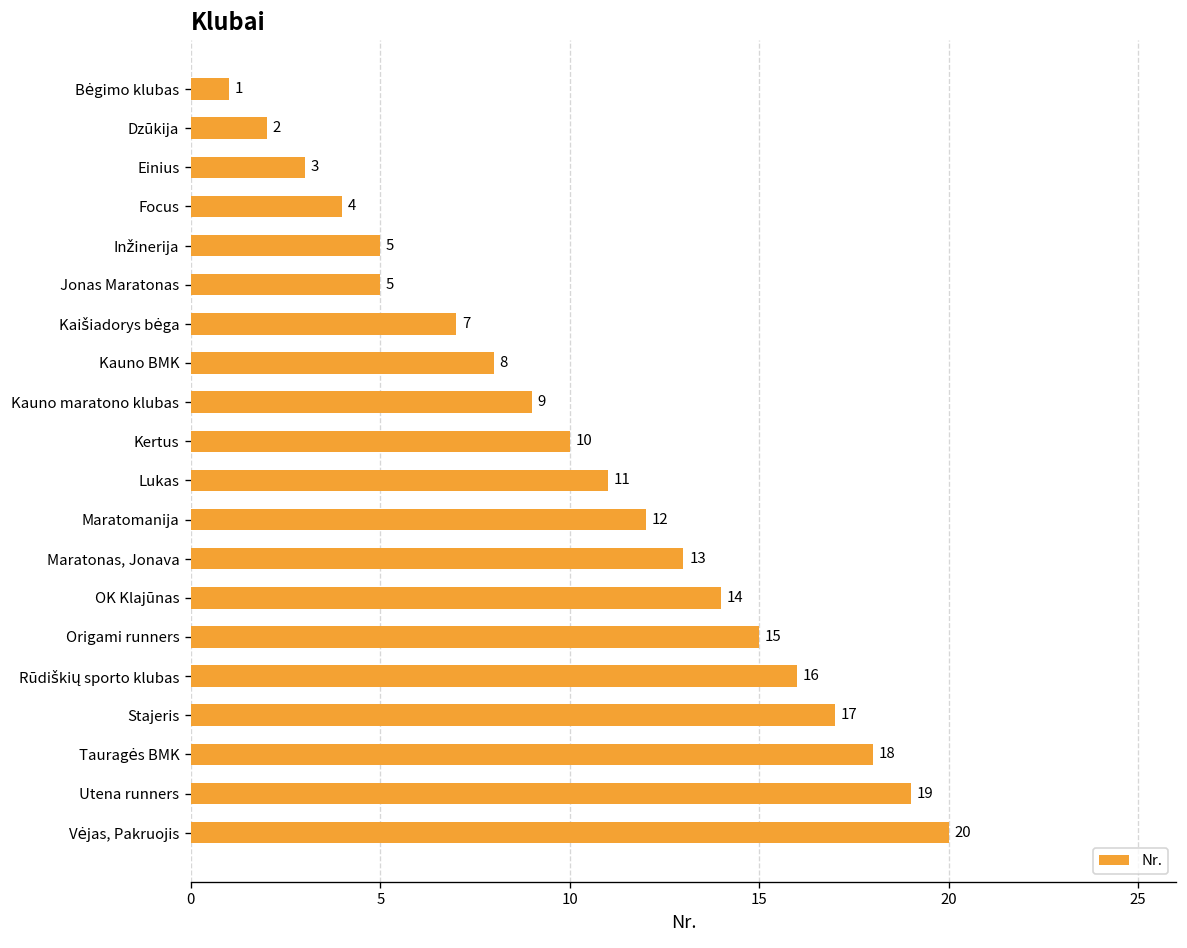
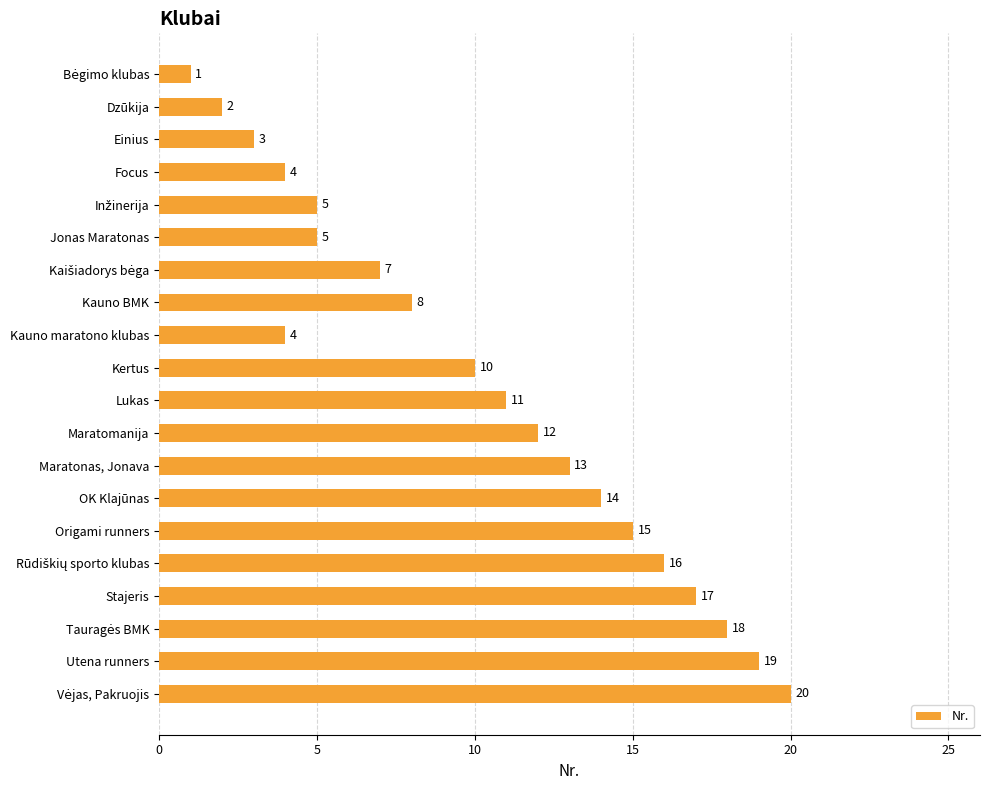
  {
    "Bėgimo klubas": 1,
    "Dzūkija": 2,
    "Einius": 3,
    "Focus": 4,
    "Inžinerija": 5,
    "Jonas Maratonas": 5,
    "Kaišiadorys bėga": 7,
    "Kauno BMK": 8,
-   "Kauno maratono klubas": 9,
+   "Kauno maratono klubas": 4,
    "Kertus": 10,
    "Lukas": 11,
    "Maratomanija": 12,
    "Maratonas, Jonava": 13,
    "OK Klajūnas": 14,
    "Origami runners": 15,
    "Rūdiškių sporto klubas": 16,
    "Stajeris": 17,
    "Tauragės BMK": 18,
    "Utena runners": 19,
    "Vėjas, Pakruojis": 20
  }
